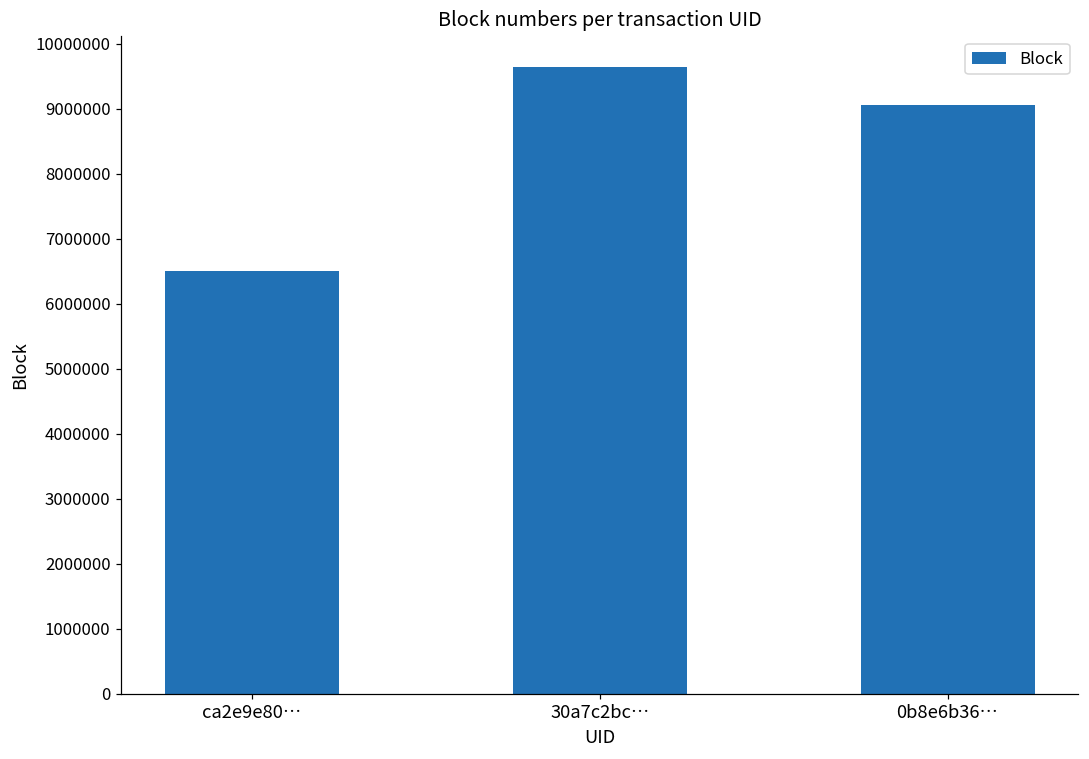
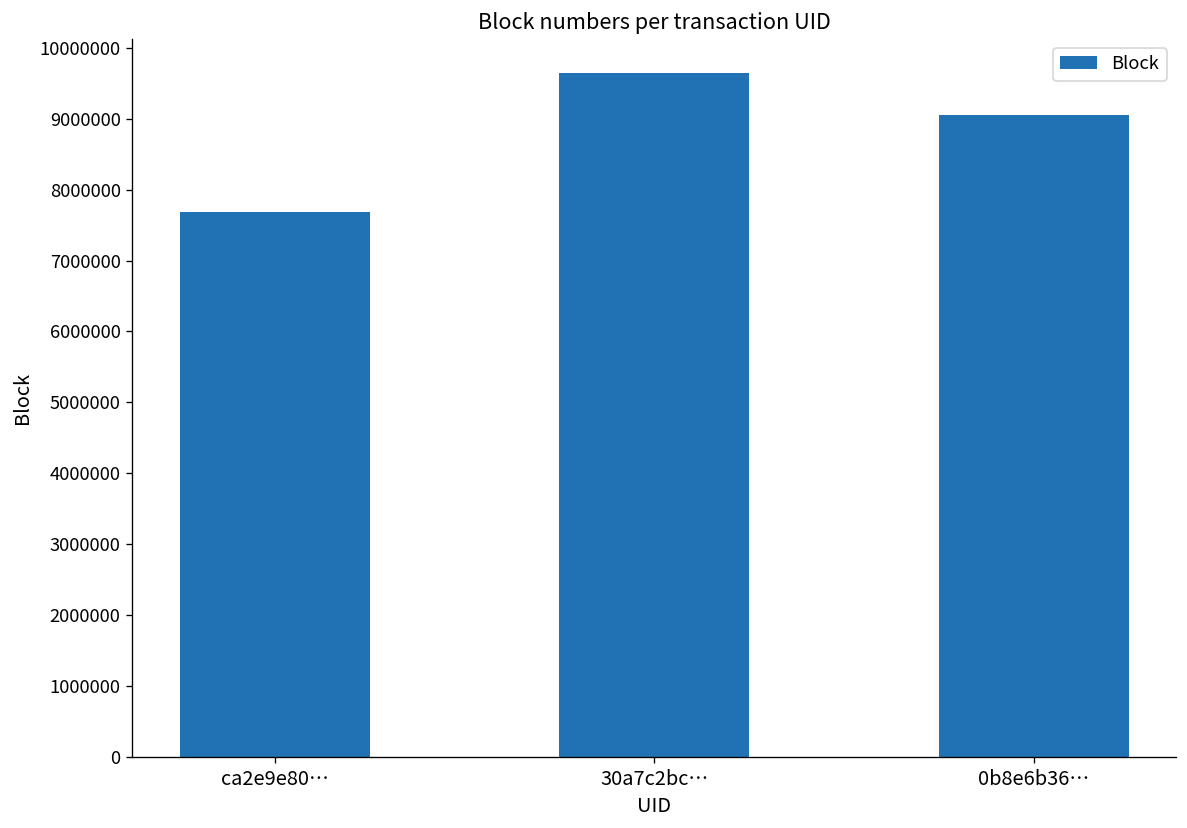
  {
-   "ca2e9e80…": 6500000,
+   "ca2e9e80…": 7700000,
    "30a7c2bc…": 9600000,
    "0b8e6b36…": 9100000
  }
